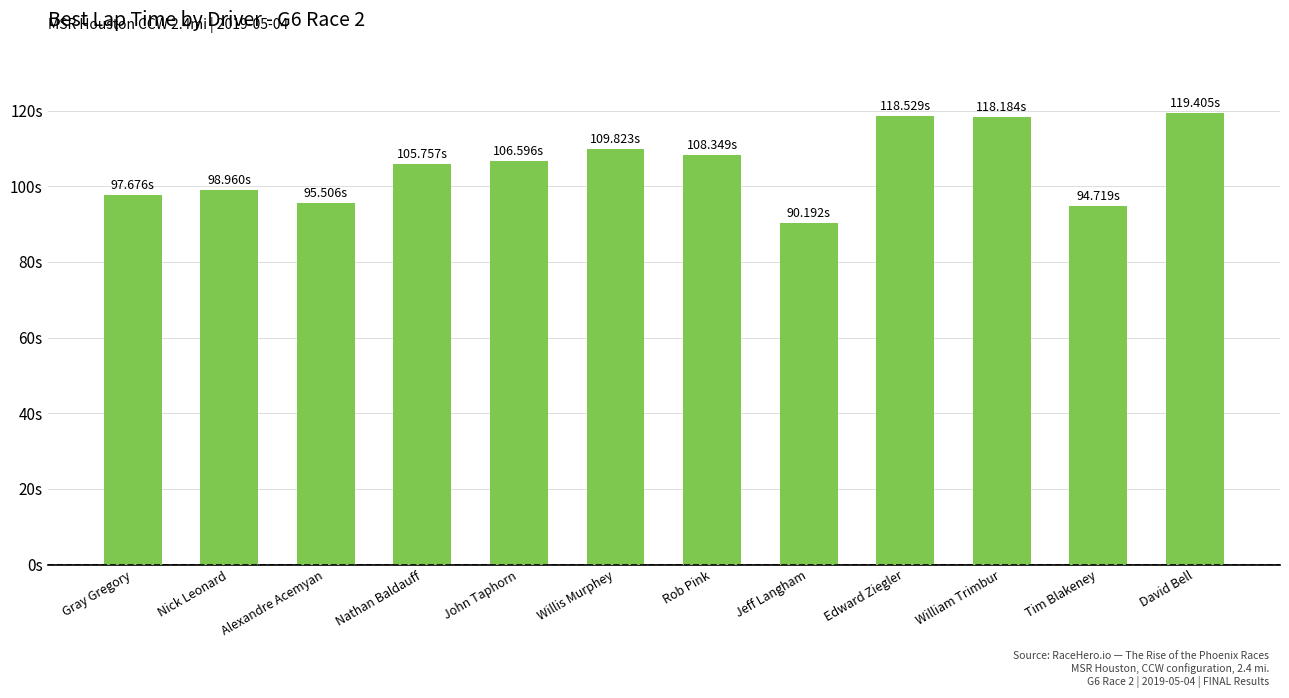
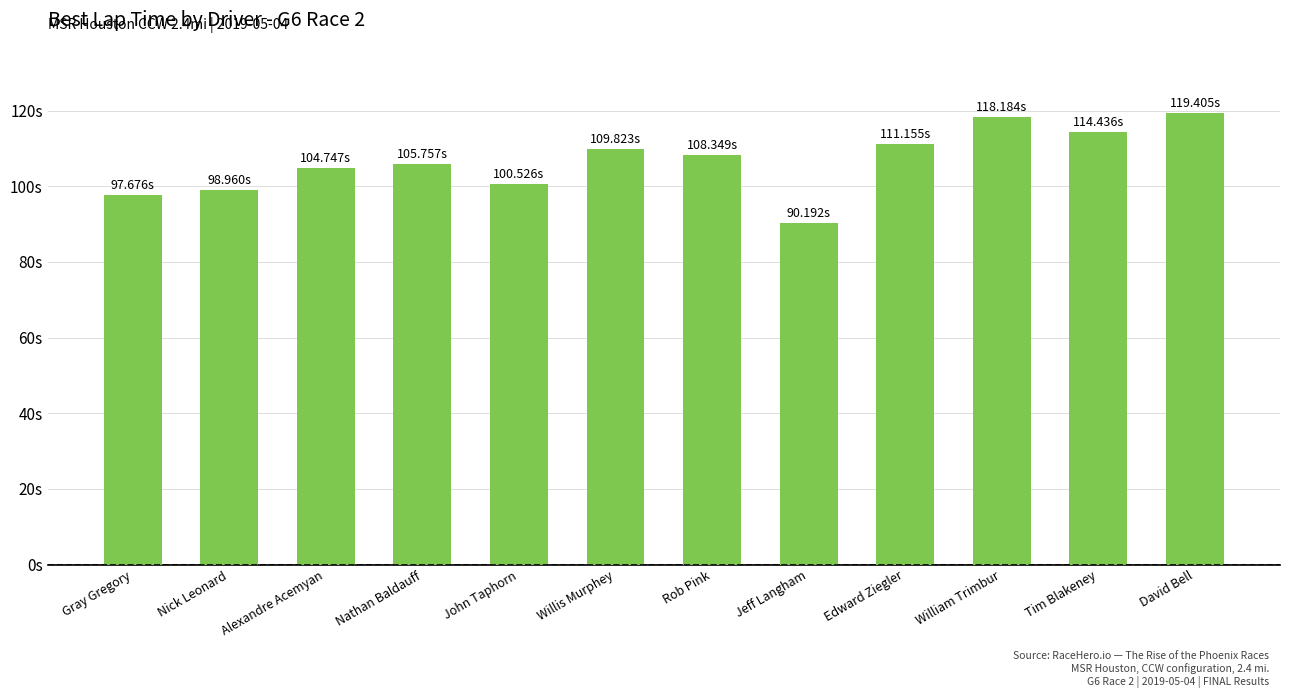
  {
    "Gray Gregory": "97.676s",
    "Nick Leonard": "98.960s",
-   "Alexandre Acemyan": "95.506s",
+   "Alexandre Acemyan": "104.747s",
    "Nathan Baldauff": "105.757s",
-   "John Taphorn": "106.596s",
+   "John Taphorn": "100.526s",
    "Willis Murphey": "109.823s",
    "Rob Pink": "108.349s",
    "Jeff Langham": "90.192s",
-   "Edward Ziegler": "118.529s",
+   "Edward Ziegler": "111.155s",
    "William Trimbur": "118.184s",
-   "Tim Blakeney": "94.719s",
+   "Tim Blakeney": "114.436s",
    "David Bell": "119.405s"
  }
